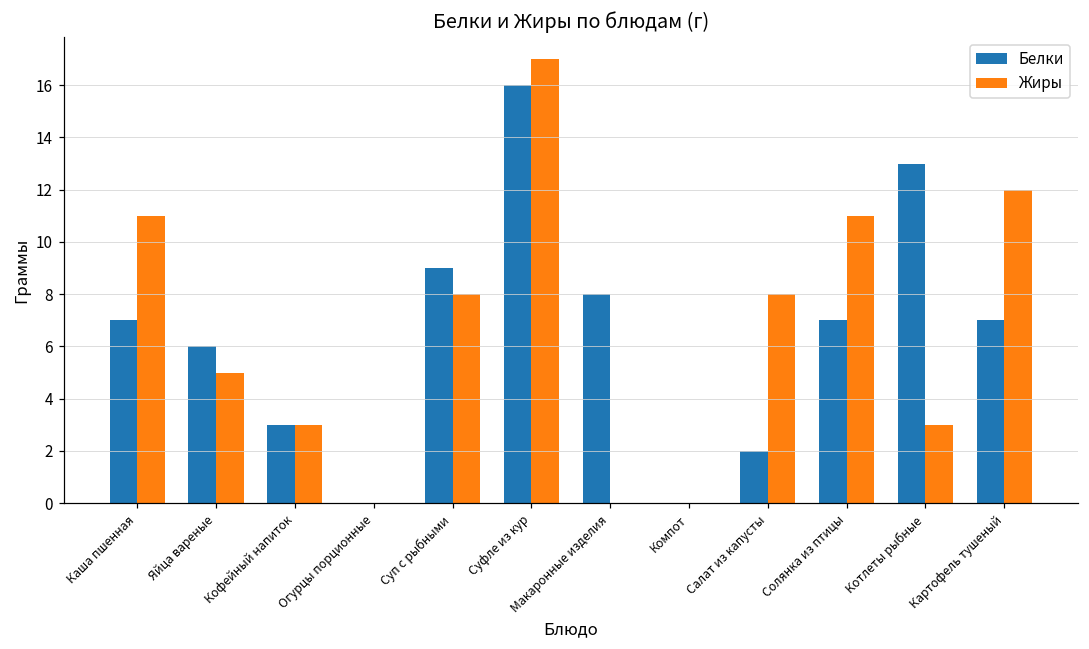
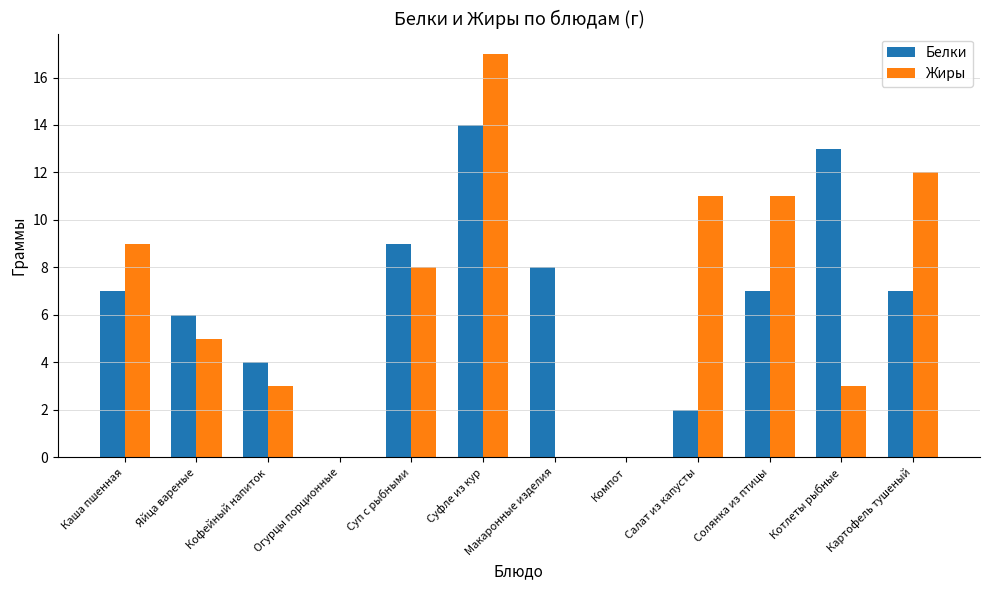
  {
    "Белки": {
      "Каша пшенная": 7,
      "Яйца вареные": 6,
-     "Кофейный напиток": 3,
+     "Кофейный напиток": 4,
      "Огурцы порционные": 0,
      "Суп с рыбными": 9,
-     "Суфле из кур": 16,
+     "Суфле из кур": 14,
      "Макаронные изделия": 8,
      "Компот": 0,
      "Салат из капусты": 2,
      "Солянка из птицы": 7,
      "Котлеты рыбные": 13,
      "Картофель тушеный": 7
    },
    "Жиры": {
-     "Каша пшенная": 11,
+     "Каша пшенная": 9,
      "Яйца вареные": 5,
      "Кофейный напиток": 3,
      "Огурцы порционные": 0,
      "Суп с рыбными": 8,
      "Суфле из кур": 17,
      "Макаронные изделия": 0,
      "Компот": 0,
-     "Салат из капусты": 8,
+     "Салат из капусты": 11,
      "Солянка из птицы": 11,
      "Котлеты рыбные": 3,
      "Картофель тушеный": 12
    }
  }
